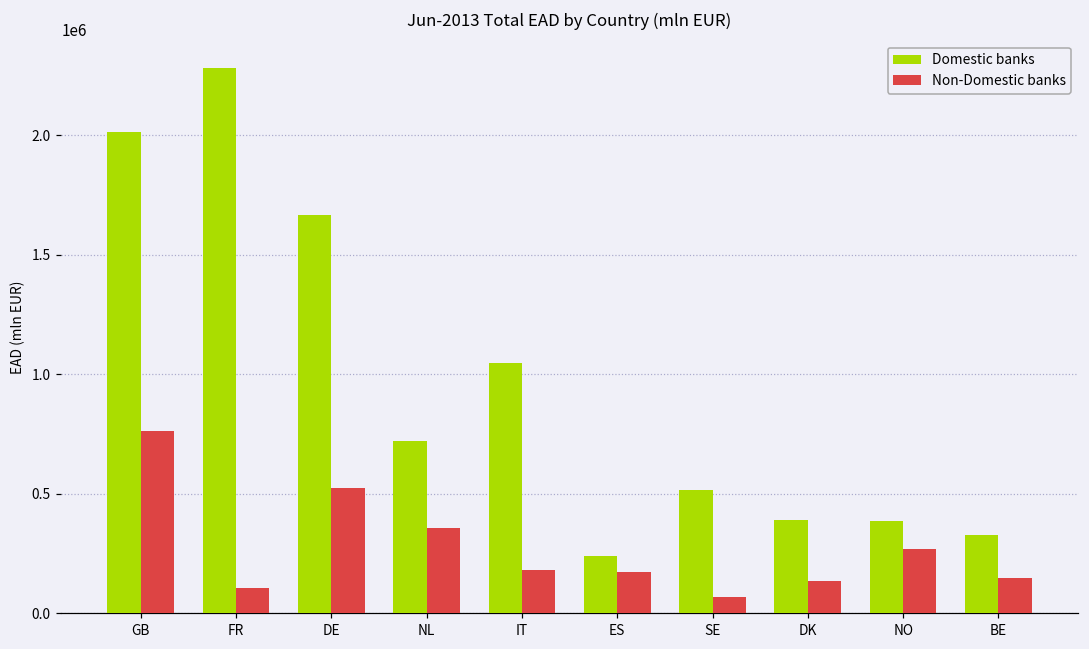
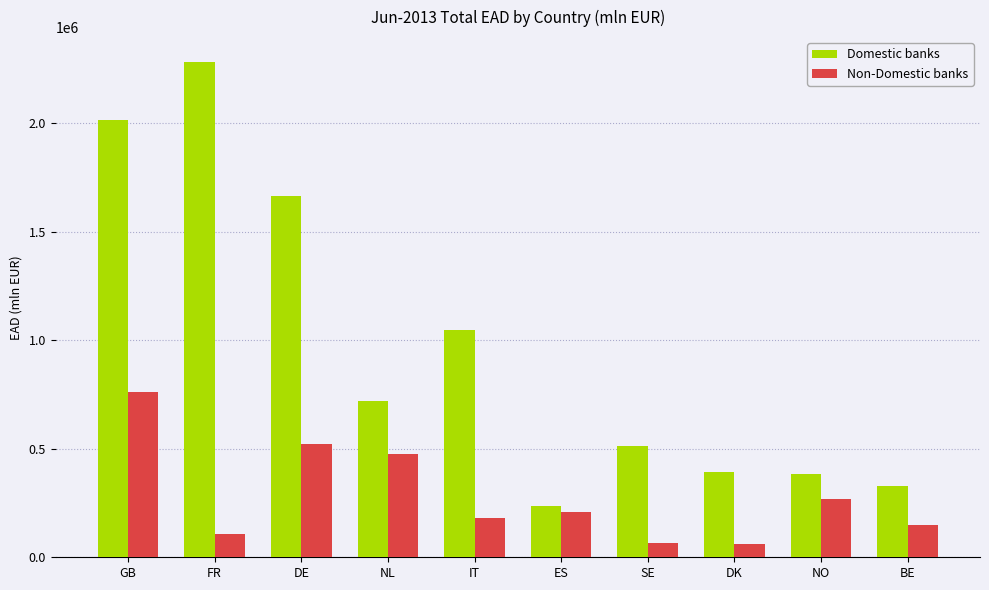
  {
    "Domestic banks": {
      "GB": 2010000,
      "FR": 2280000,
      "DE": 1670000,
      "NL": 720000,
      "IT": 1050000,
      "ES": 240000,
      "SE": 510000,
      "DK": 390000,
      "NO": 390000,
      "BE": 330000
    },
    "Non-Domestic banks": {
      "GB": 760000,
      "FR": 110000,
      "DE": 520000,
-     "NL": 350000,
+     "NL": 470000,
      "IT": 180000,
-     "ES": 170000,
+     "ES": 210000,
      "SE": 70000,
-     "DK": 130000,
+     "DK": 60000,
      "NO": 270000,
      "BE": 150000
    }
  }
